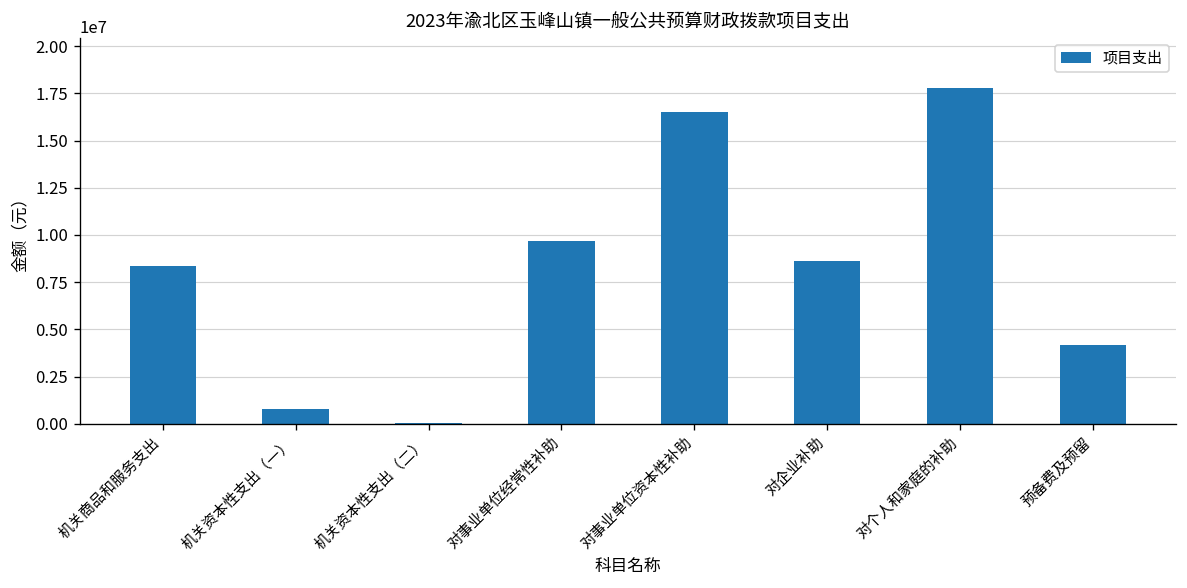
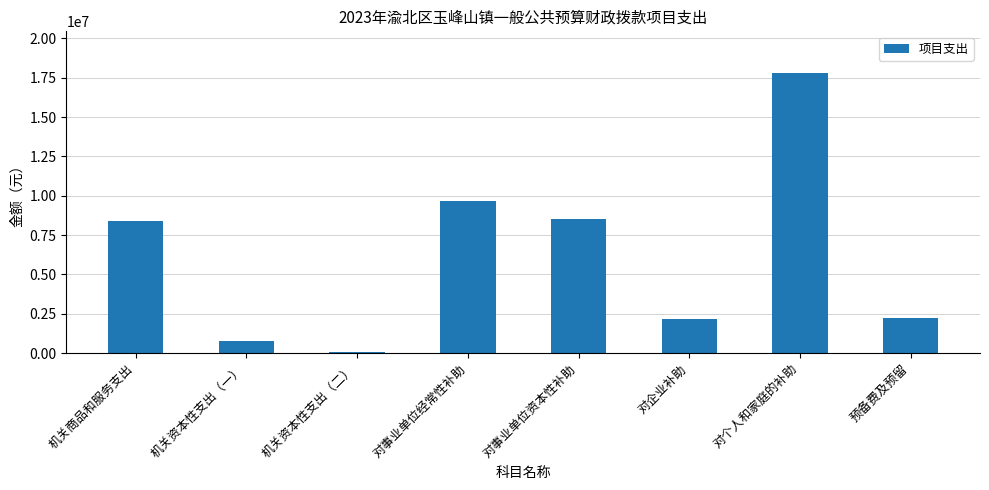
  {
    "机关商品和服务支出": 8400000,
    "机关资本性支出（一）": 800000,
    "对事业单位经常性补助": 9700000,
-   "对事业单位资本性补助": 16500000,
-   "对企业补助": 8600000,
+   "对事业单位资本性补助": 8500000,
+   "对企业补助": 2200000,
    "对个人和家庭的补助": 17800000,
-   "预备费及预留": 4200000
+   "预备费及预留": 2200000
  }
